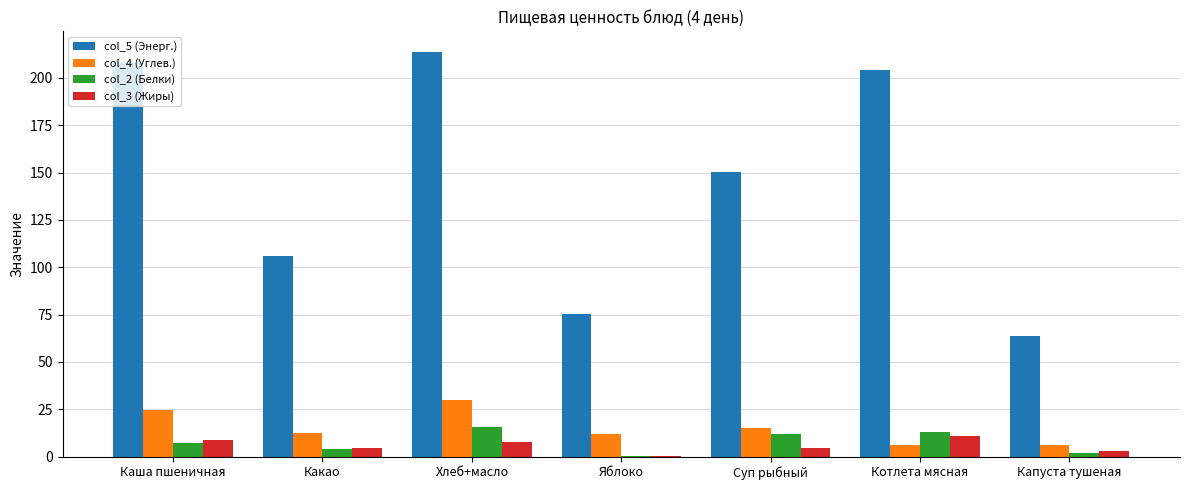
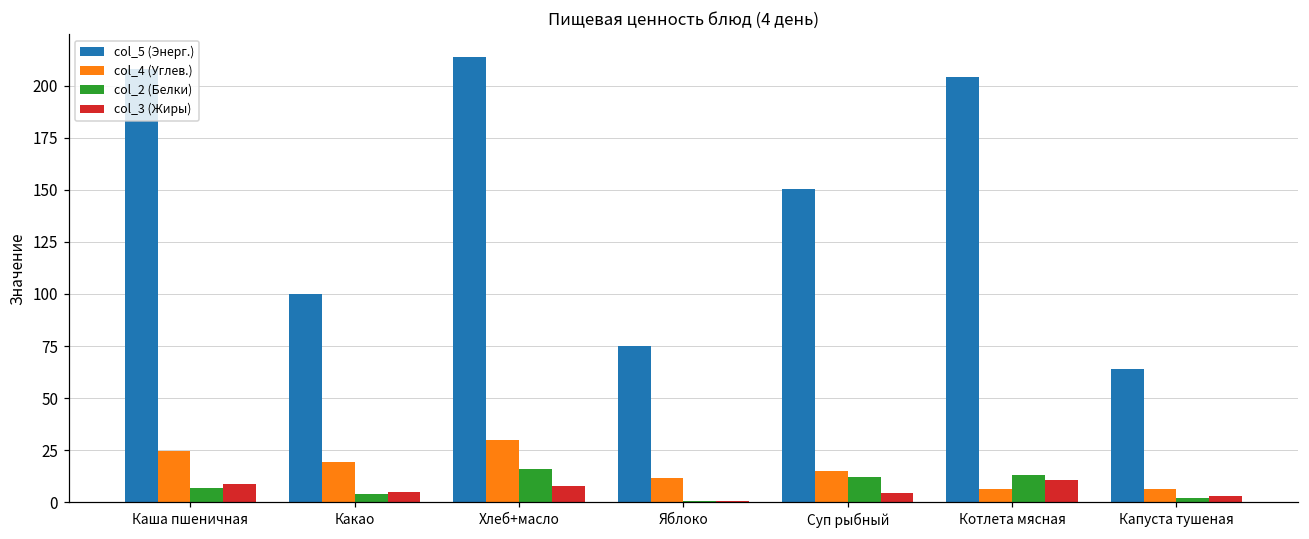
  {
    "col_5 (Энерг.)": {
-     "Какао": 106,
+     "Какао": 100,
      "Хлеб+масло": 214,
      "Яблоко": 75,
      "Суп рыбный": 150,
      "Котлета мясная": 204,
      "Капуста тушеная": 64
    },
    "col_4 (Углев.)": {
      "Каша пшеничная": 25,
-     "Какао": 12,
+     "Какао": 19,
      "Хлеб+масло": 30,
      "Яблоко": 12,
      "Суп рыбный": 15,
      "Котлета мясная": 6,
      "Капуста тушеная": 6
    },
    "col_2 (Белки)": {
      "Каша пшеничная": 7,
      "Какао": 4,
      "Хлеб+масло": 16,
      "Суп рыбный": 12,
      "Котлета мясная": 13,
      "Капуста тушеная": 2
    },
    "col_3 (Жиры)": {
      "Каша пшеничная": 9,
      "Какао": 5,
      "Хлеб+масло": 8,
      "Суп рыбный": 5,
      "Котлета мясная": 11,
      "Капуста тушеная": 3
    }
  }
